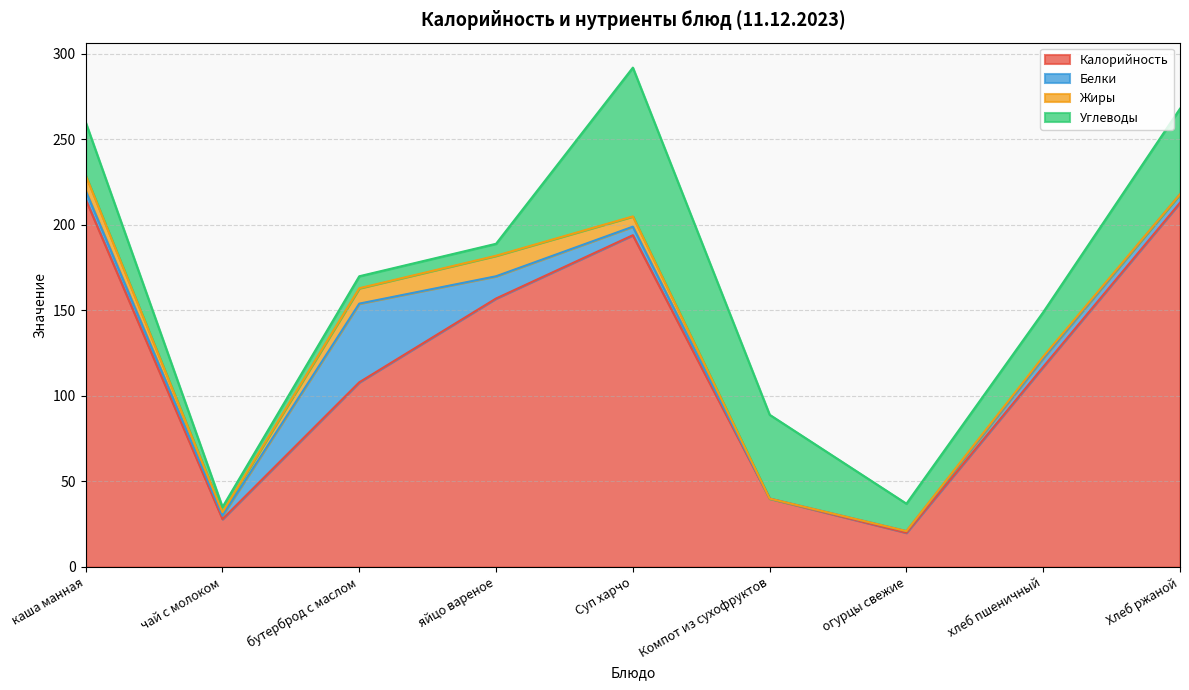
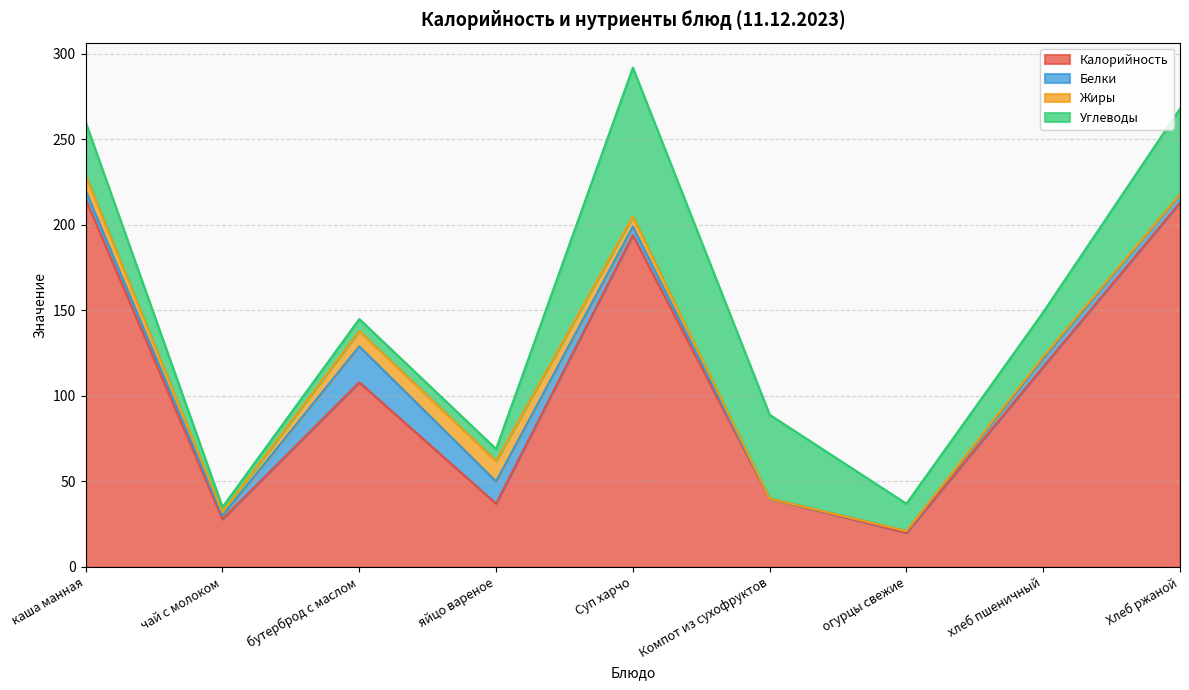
  {
    "Калорийность": {
      "каша манная": 215,
      "чай с молоком": 28,
      "бутерброд с маслом": 108,
-     "яйцо вареное": 157,
+     "яйцо вареное": 37,
      "Суп харчо": 194,
      "хлеб пшеничный": 117,
      "Хлеб ржаной": 213
    },
    "Белки": {
      "каша манная": 5,
      "чай с молоком": 2,
-     "бутерброд с маслом": 46,
+     "бутерброд с маслом": 21,
      "яйцо вареное": 13,
      "Суп харчо": 5
    },
    "Жиры": {
      "каша манная": 9,
      "чай с молоком": 2,
      "бутерброд с маслом": 9,
      "яйцо вареное": 12,
      "Суп харчо": 6
    },
    "Углеводы": {
      "каша манная": 31,
      "чай с молоком": 3,
      "бутерброд с маслом": 7,
      "яйцо вареное": 7,
      "Суп харчо": 87,
      "Компот из сухофруктов": 49,
      "огурцы свежие": 16,
      "хлеб пшеничный": 26,
      "Хлеб ржаной": 50
    }
  }
